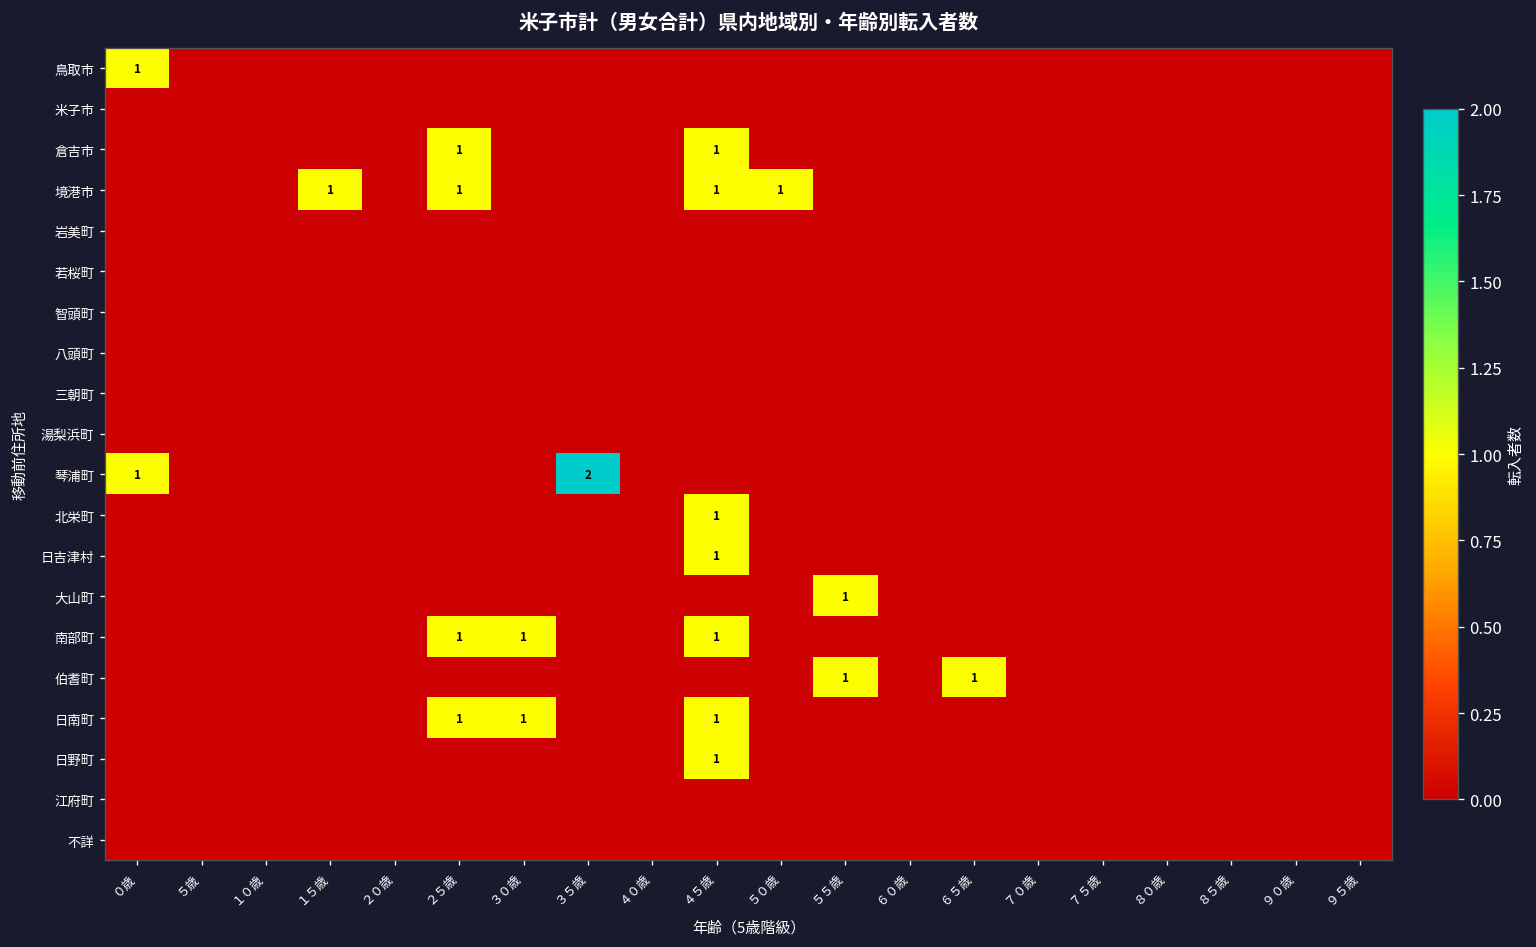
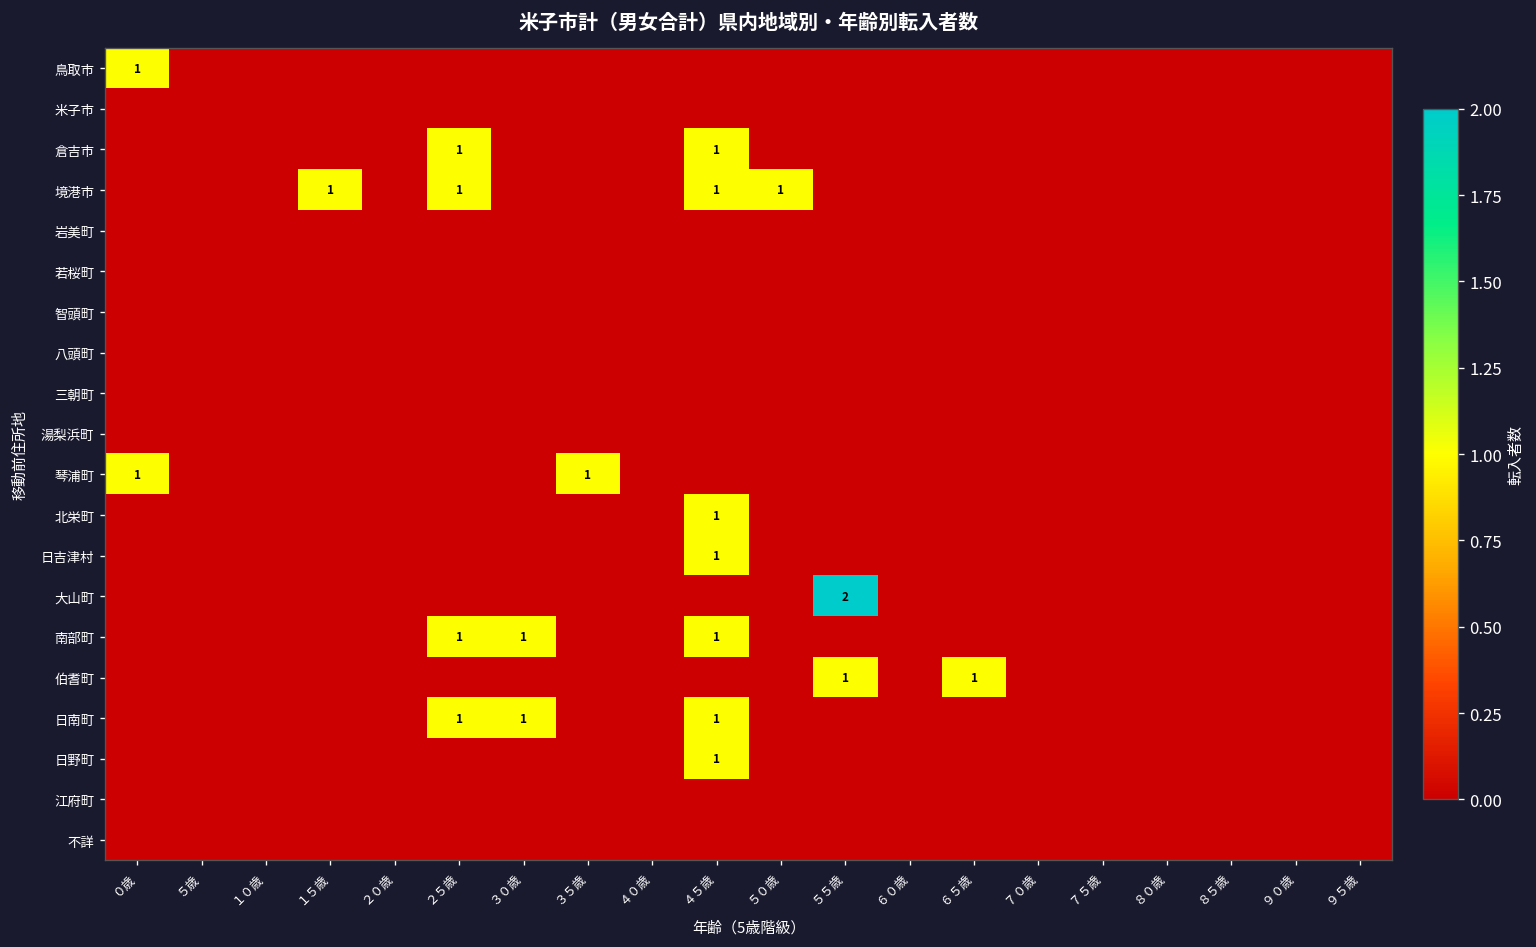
  {
    "鳥取市": {
      "０歳": 1
    },
    "倉吉市": {
      "２５歳": 1,
      "４５歳": 1
    },
    "境港市": {
      "１５歳": 1,
      "２５歳": 1,
      "４５歳": 1,
      "５０歳": 1
    },
    "琴浦町": {
      "０歳": 1,
-     "３５歳": 2
+     "３５歳": 1
    },
    "北栄町": {
      "４５歳": 1
    },
    "日吉津村": {
      "４５歳": 1
    },
    "大山町": {
-     "５５歳": 1
+     "５５歳": 2
    },
    "南部町": {
      "２５歳": 1,
      "３０歳": 1,
      "４５歳": 1
    },
    "伯耆町": {
      "５５歳": 1,
      "６５歳": 1
    },
    "日南町": {
      "２５歳": 1,
      "３０歳": 1,
      "４５歳": 1
    },
    "日野町": {
      "４５歳": 1
    }
  }
